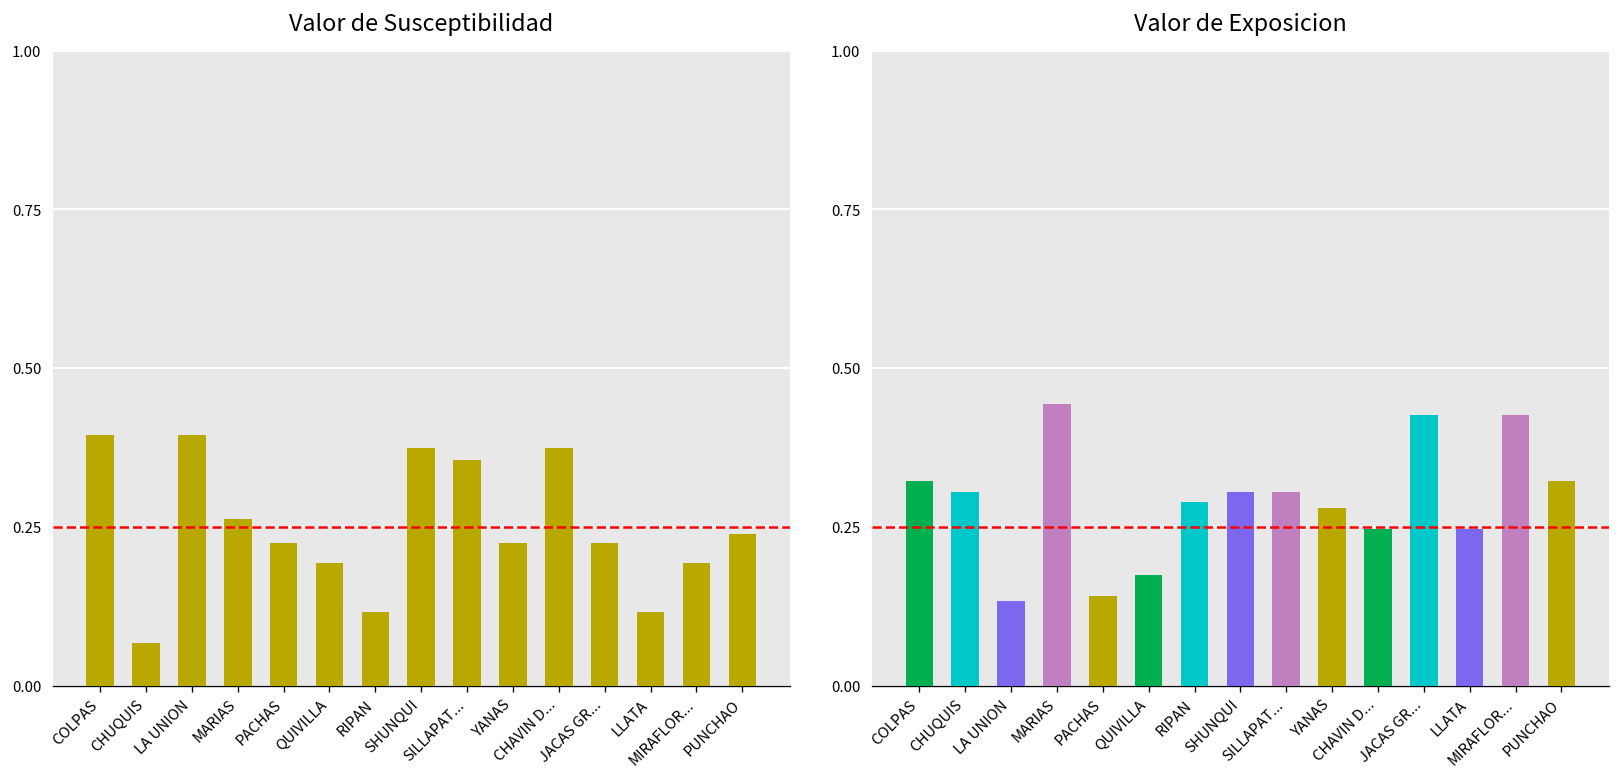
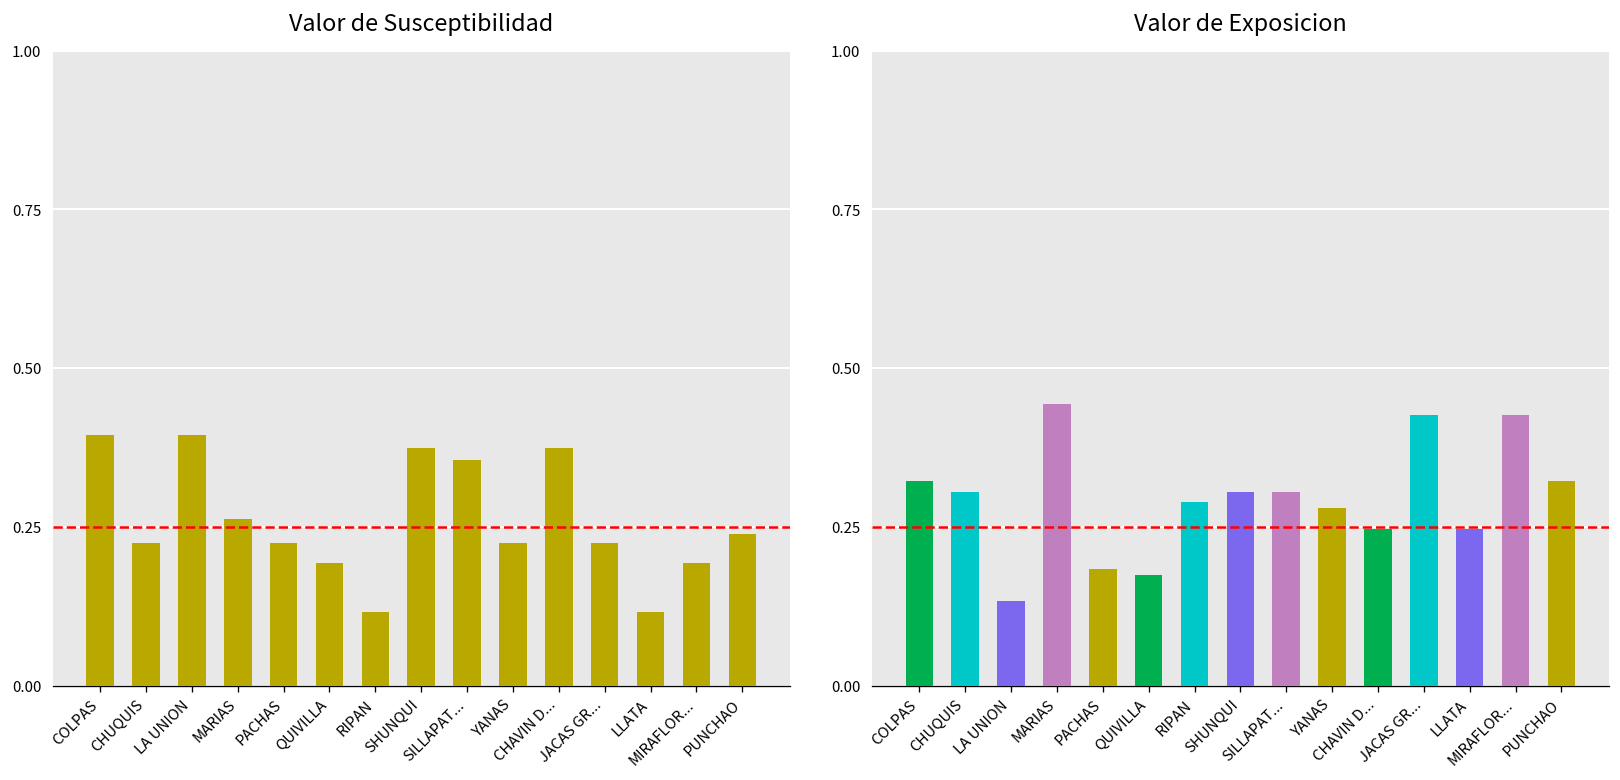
  {
    "Valor de Susceptibilidad": {
      "COLPAS": 0.39,
-     "CHUQUIS": 0.07,
+     "CHUQUIS": 0.22,
      "LA UNION": 0.39,
      "MARIAS": 0.26,
      "PACHAS": 0.22,
      "QUIVILLA": 0.19,
      "RIPAN": 0.12,
      "SHUNQUI": 0.37,
      "SILLAPAT...": 0.36,
      "YANAS": 0.22,
      "CHAVIN D...": 0.37,
      "JACAS GR...": 0.22,
      "LLATA": 0.12,
      "MIRAFLOR...": 0.19,
      "PUNCHAO": 0.24
    },
    "Valor de Exposicion": {
      "COLPAS": 0.32,
      "CHUQUIS": 0.30,
      "LA UNION": 0.13,
      "MARIAS": 0.44,
-     "PACHAS": 0.14,
+     "PACHAS": 0.18,
      "QUIVILLA": 0.18,
      "RIPAN": 0.29,
      "SHUNQUI": 0.30,
      "SILLAPAT...": 0.30,
      "YANAS": 0.28,
      "CHAVIN D...": 0.25,
      "JACAS GR...": 0.43,
      "LLATA": 0.25,
      "MIRAFLOR...": 0.43,
      "PUNCHAO": 0.32
    }
  }
